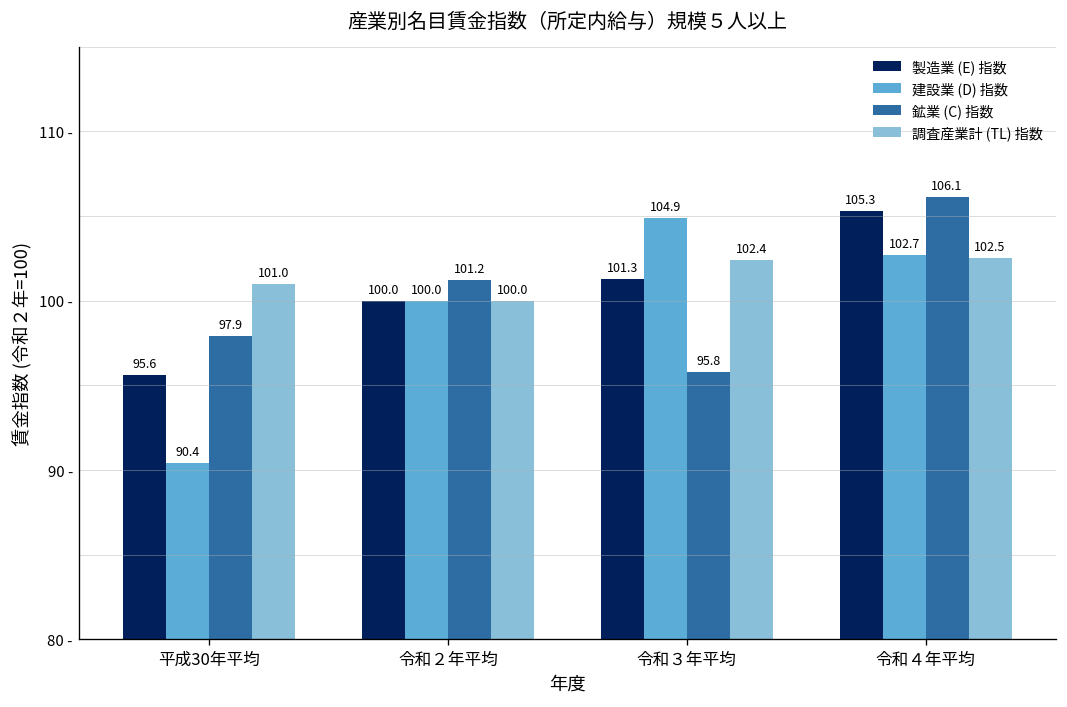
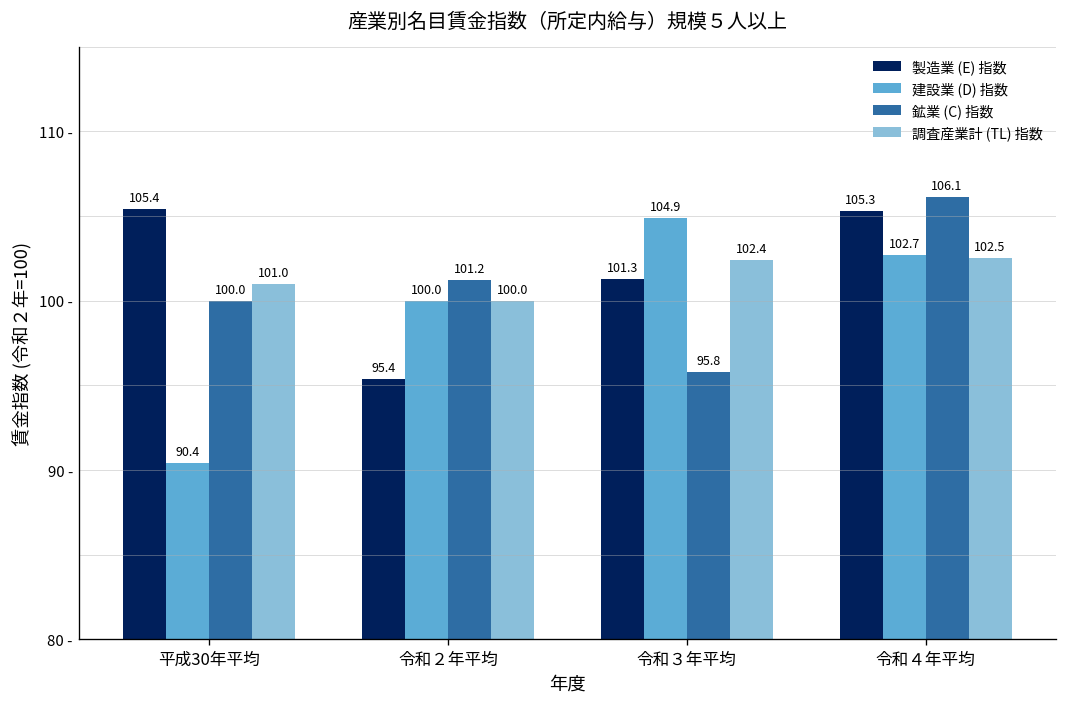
  {
    "製造業 (E) 指数": {
-     "平成30年平均": 95.6,
-     "令和２年平均": 100.0,
+     "平成30年平均": 105.4,
+     "令和２年平均": 95.4,
      "令和３年平均": 101.3,
      "令和４年平均": 105.3
    },
    "鉱業 (C) 指数": {
-     "平成30年平均": 97.9,
+     "平成30年平均": 100.0,
      "令和２年平均": 101.2,
      "令和３年平均": 95.8,
      "令和４年平均": 106.1
    }
  }
